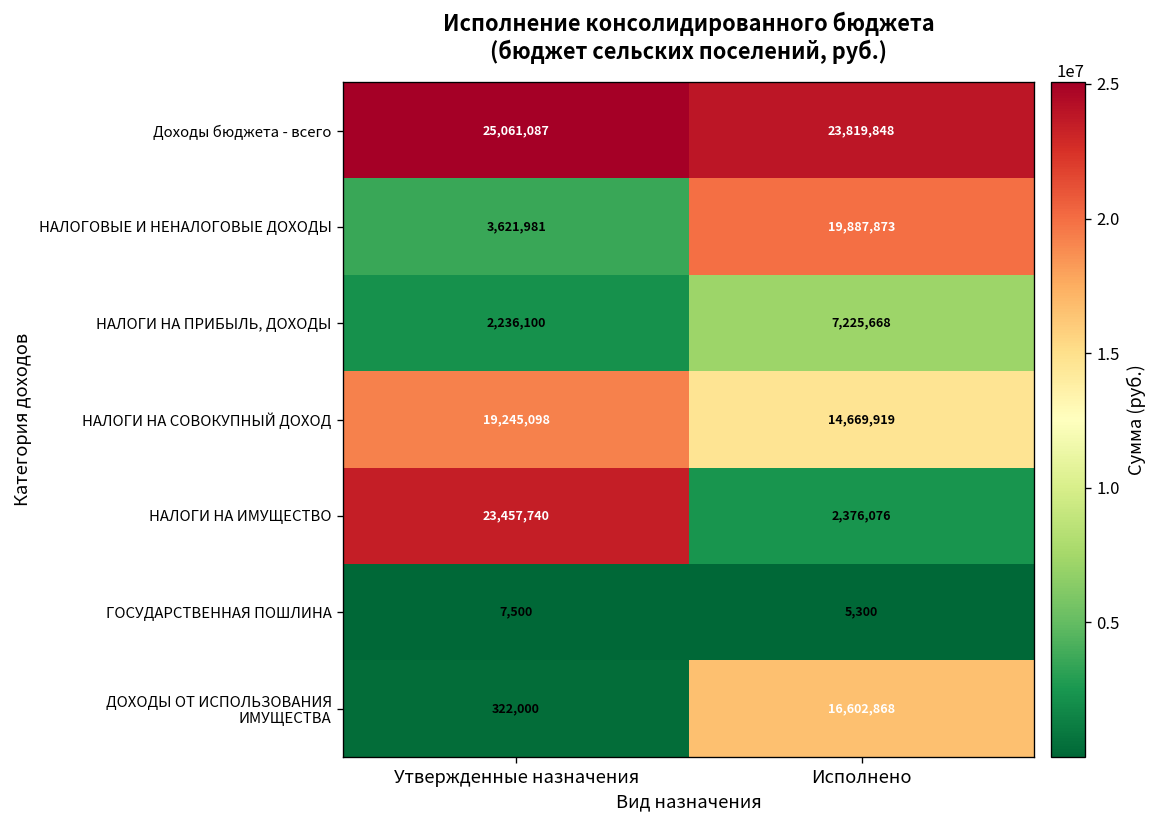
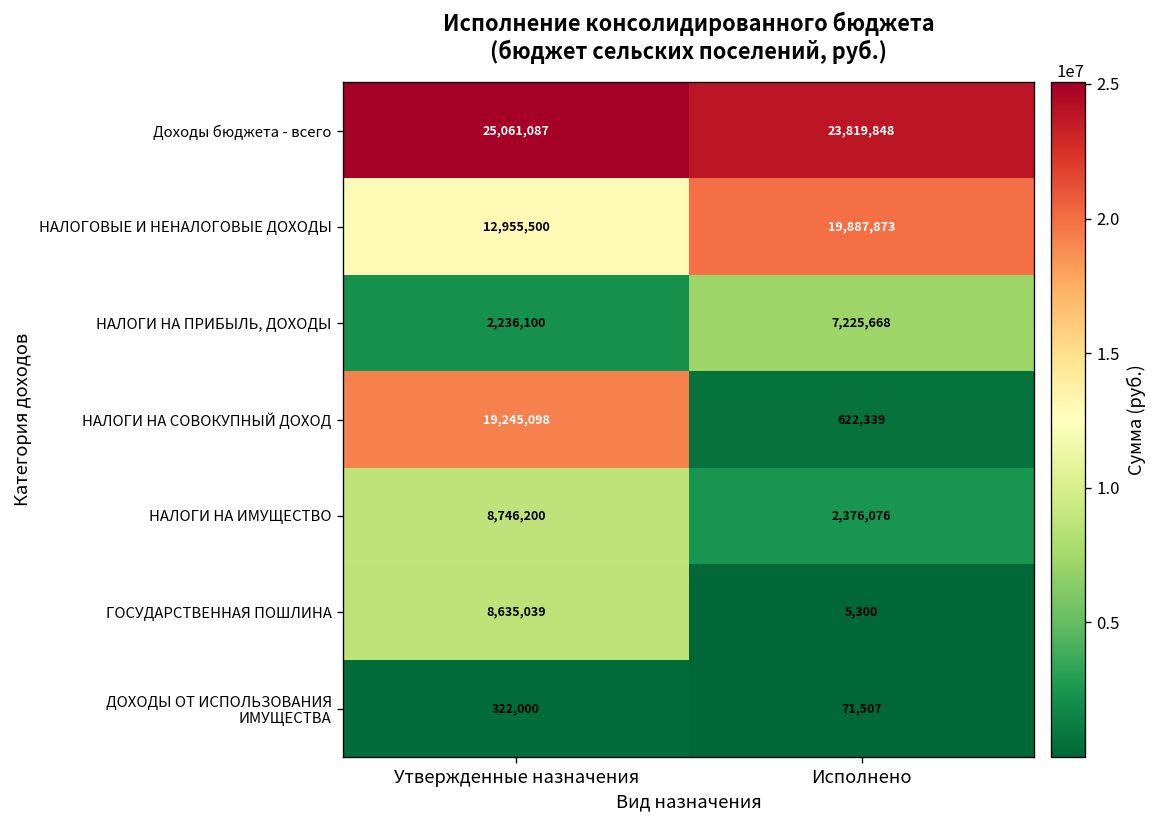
  {
    "Доходы бюджета - всего": {
      "Утвержденные назначения": "25,061,087",
      "Исполнено": "23,819,848"
    },
    "НАЛОГОВЫЕ И НЕНАЛОГОВЫЕ ДОХОДЫ": {
-     "Утвержденные назначения": "3,621,981",
+     "Утвержденные назначения": "12,955,500",
      "Исполнено": "19,887,873"
    },
    "НАЛОГИ НА ПРИБЫЛЬ, ДОХОДЫ": {
      "Утвержденные назначения": "2,236,100",
      "Исполнено": "7,225,668"
    },
    "НАЛОГИ НА СОВОКУПНЫЙ ДОХОД": {
      "Утвержденные назначения": "19,245,098",
-     "Исполнено": "14,669,919"
+     "Исполнено": "622,339"
    },
    "НАЛОГИ НА ИМУЩЕСТВО": {
-     "Утвержденные назначения": "23,457,740",
+     "Утвержденные назначения": "8,746,200",
      "Исполнено": "2,376,076"
    },
    "ГОСУДАРСТВЕННАЯ ПОШЛИНА": {
-     "Утвержденные назначения": "7,500",
+     "Утвержденные назначения": "8,635,039",
      "Исполнено": "5,300"
    },
    "ДОХОДЫ ОТ ИСПОЛЬЗОВАНИЯ ИМУЩЕСТВА": {
      "Утвержденные назначения": "322,000",
-     "Исполнено": "16,602,868"
+     "Исполнено": "71,507"
    }
  }
